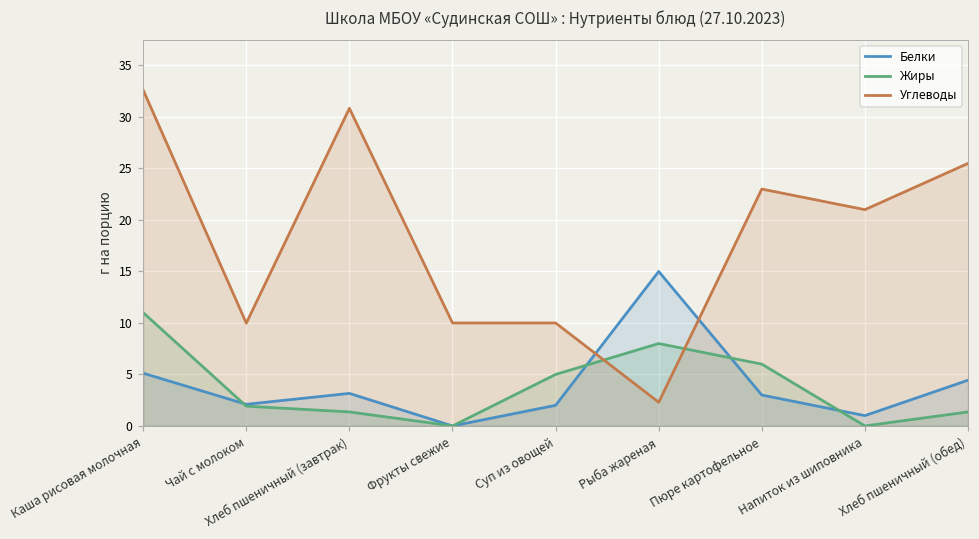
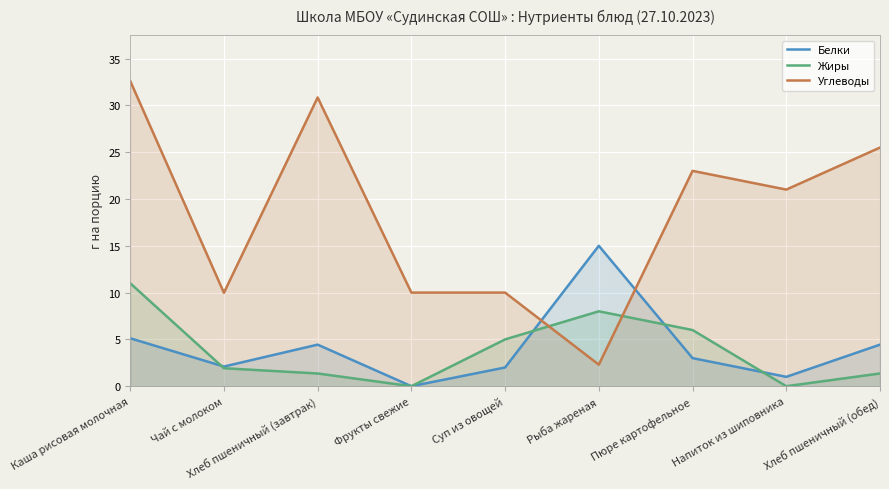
  {
    "Белки": {
      "Каша рисовая молочная": 5,
-     "Хлеб пшеничный (завтрак)": 3,
+     "Хлеб пшеничный (завтрак)": 4,
      "Суп из овощей": 2,
      "Рыба жареная": 15,
      "Пюре картофельное": 3,
      "Напиток из шиповника": 1,
      "Хлеб пшеничный (обед)": 4
    },
    "Жиры": {
      "Каша рисовая молочная": 11,
      "Хлеб пшеничный (завтрак)": 1,
      "Суп из овощей": 5,
      "Рыба жареная": 8,
      "Пюре картофельное": 6,
      "Напиток из шиповника": 0,
      "Хлеб пшеничный (обед)": 1
    },
    "Углеводы": {
      "Каша рисовая молочная": 33,
      "Чай с молоком": 10,
      "Хлеб пшеничный (завтрак)": 31,
      "Фрукты свежие": 10,
      "Суп из овощей": 10,
      "Рыба жареная": 2,
      "Пюре картофельное": 23,
      "Напиток из шиповника": 21,
      "Хлеб пшеничный (обед)": 25
    }
  }
